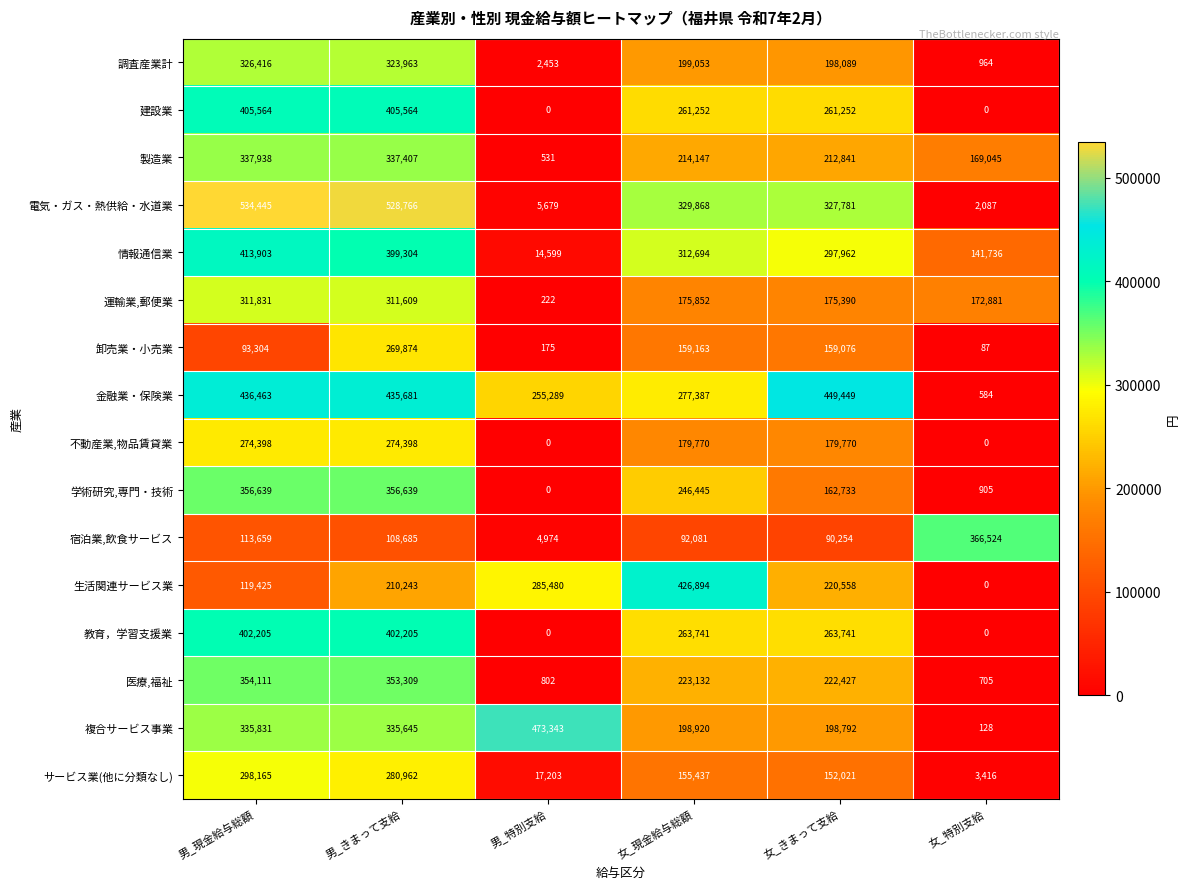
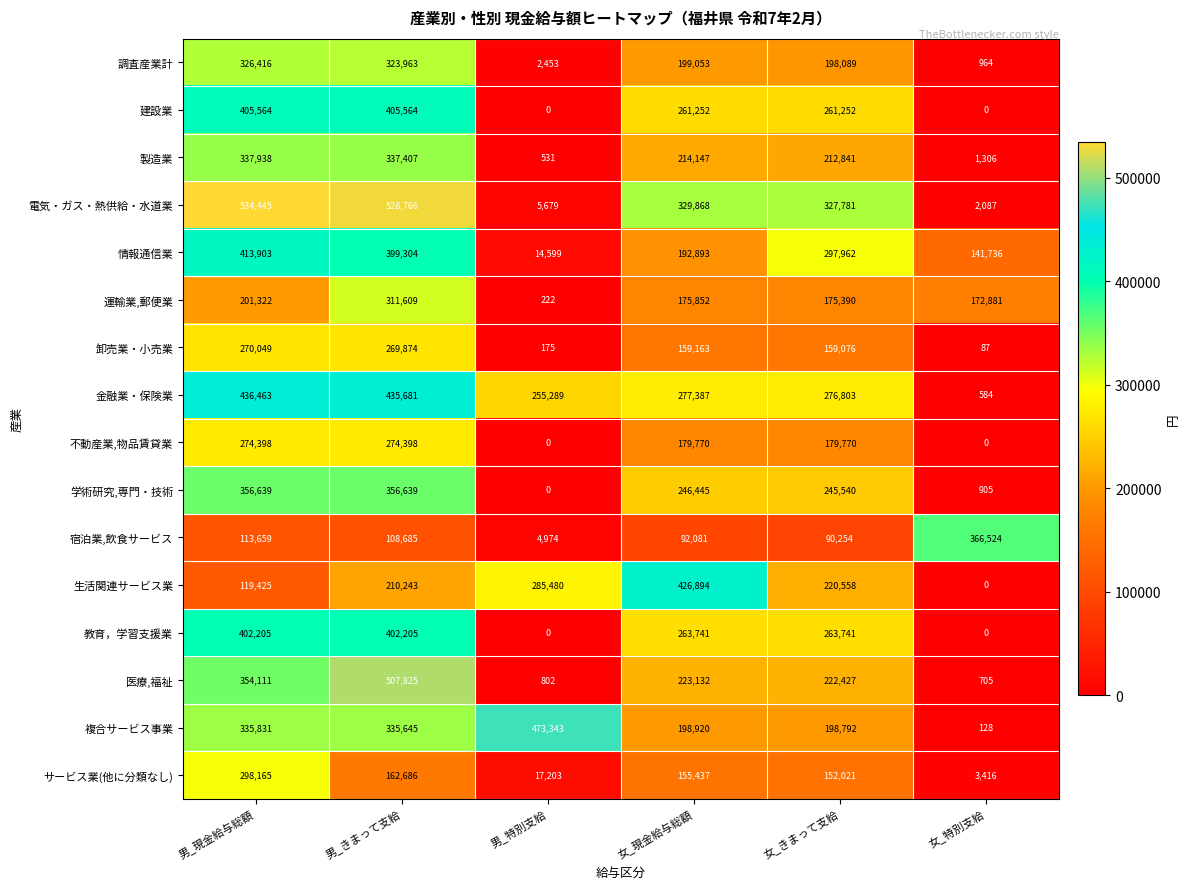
  {
    "調査産業計": {
      "男_現金給与総額": "326,416",
      "男_きまって支給": "323,963",
      "男_特別支給": "2,453",
      "女_現金給与総額": "199,053",
      "女_きまって支給": "198,089",
      "女_特別支給": "964"
    },
    "建設業": {
      "男_現金給与総額": "405,564",
      "男_きまって支給": "405,564",
      "男_特別支給": "0",
      "女_現金給与総額": "261,252",
      "女_きまって支給": "261,252",
      "女_特別支給": "0"
    },
    "製造業": {
      "男_現金給与総額": "337,938",
      "男_きまって支給": "337,407",
      "男_特別支給": "531",
      "女_現金給与総額": "214,147",
      "女_きまって支給": "212,841",
-     "女_特別支給": "169,045"
+     "女_特別支給": "1,306"
    },
    "電気・ガス・熱供給・水道業": {
      "男_現金給与総額": "534,445",
      "男_きまって支給": "528,766",
      "男_特別支給": "5,679",
      "女_現金給与総額": "329,868",
      "女_きまって支給": "327,781",
      "女_特別支給": "2,087"
    },
    "情報通信業": {
      "男_現金給与総額": "413,903",
      "男_きまって支給": "399,304",
      "男_特別支給": "14,599",
-     "女_現金給与総額": "312,694",
+     "女_現金給与総額": "192,893",
      "女_きまって支給": "297,962",
      "女_特別支給": "141,736"
    },
    "運輸業,郵便業": {
-     "男_現金給与総額": "311,831",
+     "男_現金給与総額": "201,322",
      "男_きまって支給": "311,609",
      "男_特別支給": "222",
      "女_現金給与総額": "175,852",
      "女_きまって支給": "175,390",
      "女_特別支給": "172,881"
    },
    "卸売業・小売業": {
-     "男_現金給与総額": "93,304",
+     "男_現金給与総額": "270,049",
      "男_きまって支給": "269,874",
      "男_特別支給": "175",
      "女_現金給与総額": "159,163",
      "女_きまって支給": "159,076",
      "女_特別支給": "87"
    },
    "金融業・保険業": {
      "男_現金給与総額": "436,463",
      "男_きまって支給": "435,681",
      "男_特別支給": "255,289",
      "女_現金給与総額": "277,387",
-     "女_きまって支給": "449,449",
+     "女_きまって支給": "276,803",
      "女_特別支給": "584"
    },
    "不動産業,物品賃貸業": {
      "男_現金給与総額": "274,398",
      "男_きまって支給": "274,398",
      "男_特別支給": "0",
      "女_現金給与総額": "179,770",
      "女_きまって支給": "179,770",
      "女_特別支給": "0"
    },
    "学術研究,専門・技術": {
      "男_現金給与総額": "356,639",
      "男_きまって支給": "356,639",
      "男_特別支給": "0",
      "女_現金給与総額": "246,445",
-     "女_きまって支給": "162,733",
+     "女_きまって支給": "245,540",
      "女_特別支給": "905"
    },
    "宿泊業,飲食サービス": {
      "男_現金給与総額": "113,659",
      "男_きまって支給": "108,685",
      "男_特別支給": "4,974",
      "女_現金給与総額": "92,081",
      "女_きまって支給": "90,254",
      "女_特別支給": "366,524"
    },
    "生活関連サービス業": {
      "男_現金給与総額": "119,425",
      "男_きまって支給": "210,243",
      "男_特別支給": "285,480",
      "女_現金給与総額": "426,894",
      "女_きまって支給": "220,558",
      "女_特別支給": "0"
    },
    "教育，学習支援業": {
      "男_現金給与総額": "402,205",
      "男_きまって支給": "402,205",
      "男_特別支給": "0",
      "女_現金給与総額": "263,741",
      "女_きまって支給": "263,741",
      "女_特別支給": "0"
    },
    "医療,福祉": {
      "男_現金給与総額": "354,111",
-     "男_きまって支給": "353,309",
+     "男_きまって支給": "507,825",
      "男_特別支給": "802",
      "女_現金給与総額": "223,132",
      "女_きまって支給": "222,427",
      "女_特別支給": "705"
    },
    "複合サービス事業": {
      "男_現金給与総額": "335,831",
      "男_きまって支給": "335,645",
      "男_特別支給": "473,343",
      "女_現金給与総額": "198,920",
      "女_きまって支給": "198,792",
      "女_特別支給": "128"
    },
    "サービス業(他に分類なし)": {
      "男_現金給与総額": "298,165",
-     "男_きまって支給": "280,962",
+     "男_きまって支給": "162,686",
      "男_特別支給": "17,203",
      "女_現金給与総額": "155,437",
      "女_きまって支給": "152,021",
      "女_特別支給": "3,416"
    }
  }
